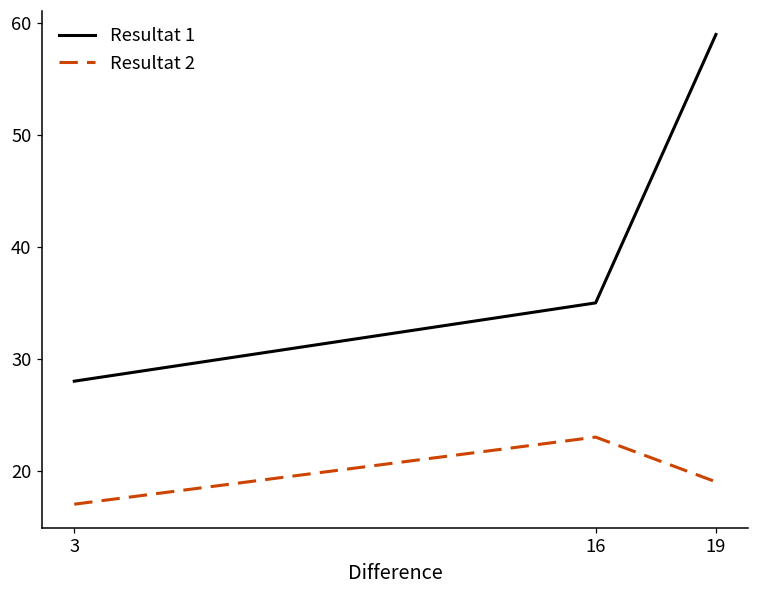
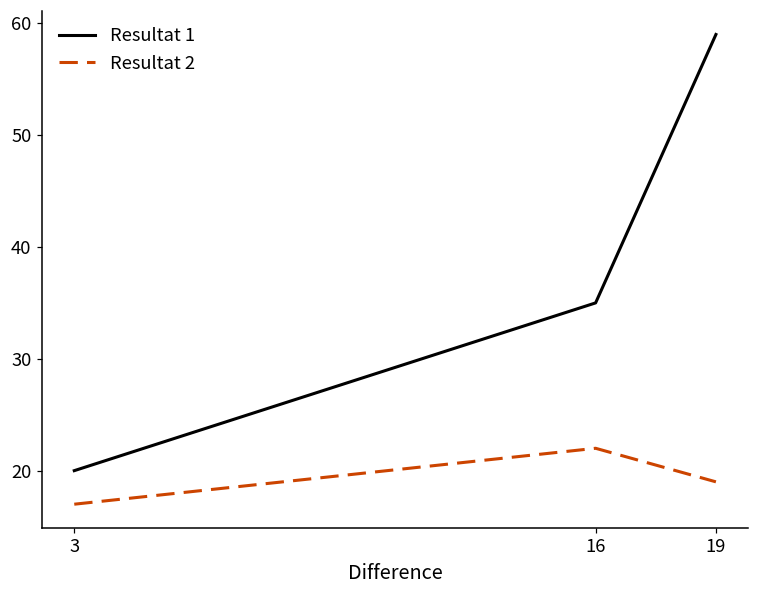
  {
    "Resultat 1": {
-     "3": 28,
+     "3": 20,
      "16": 35,
      "19": 59
    },
    "Resultat 2": {
      "3": 17,
-     "16": 23,
+     "16": 22,
      "19": 19
    }
  }
